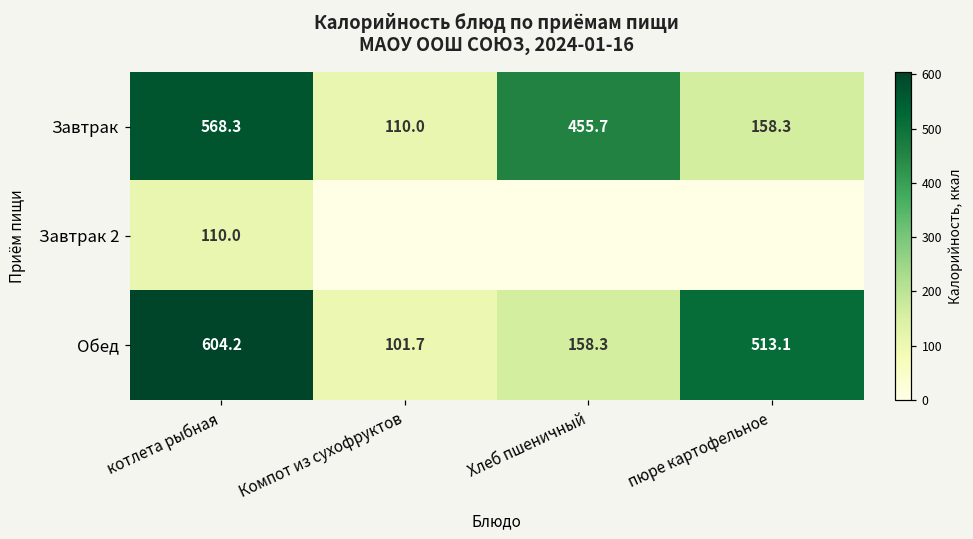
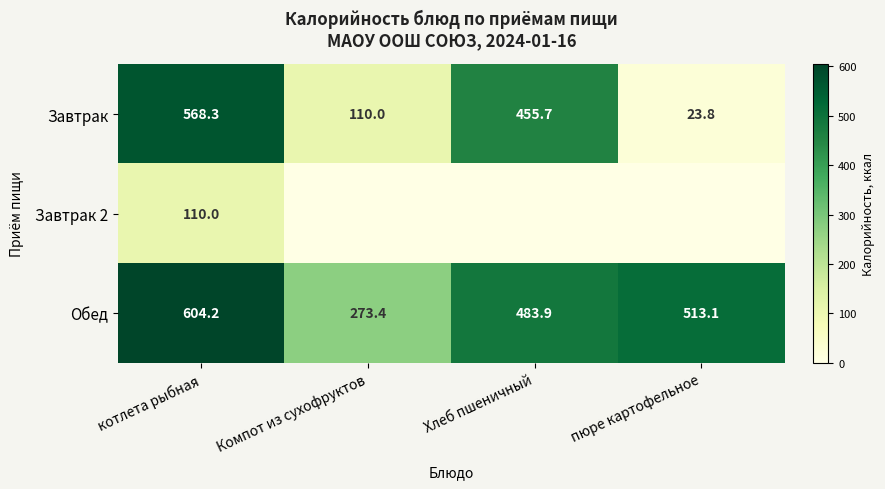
  {
    "Завтрак": {
      "котлета рыбная": 568.3,
      "Компот из сухофруктов": 110.0,
      "Хлеб пшеничный": 455.7,
-     "пюре картофельное": 158.3
+     "пюре картофельное": 23.8
    },
    "Завтрак 2": {
      "котлета рыбная": 110.0
    },
    "Обед": {
      "котлета рыбная": 604.2,
-     "Компот из сухофруктов": 101.7,
-     "Хлеб пшеничный": 158.3,
+     "Компот из сухофруктов": 273.4,
+     "Хлеб пшеничный": 483.9,
      "пюре картофельное": 513.1
    }
  }
